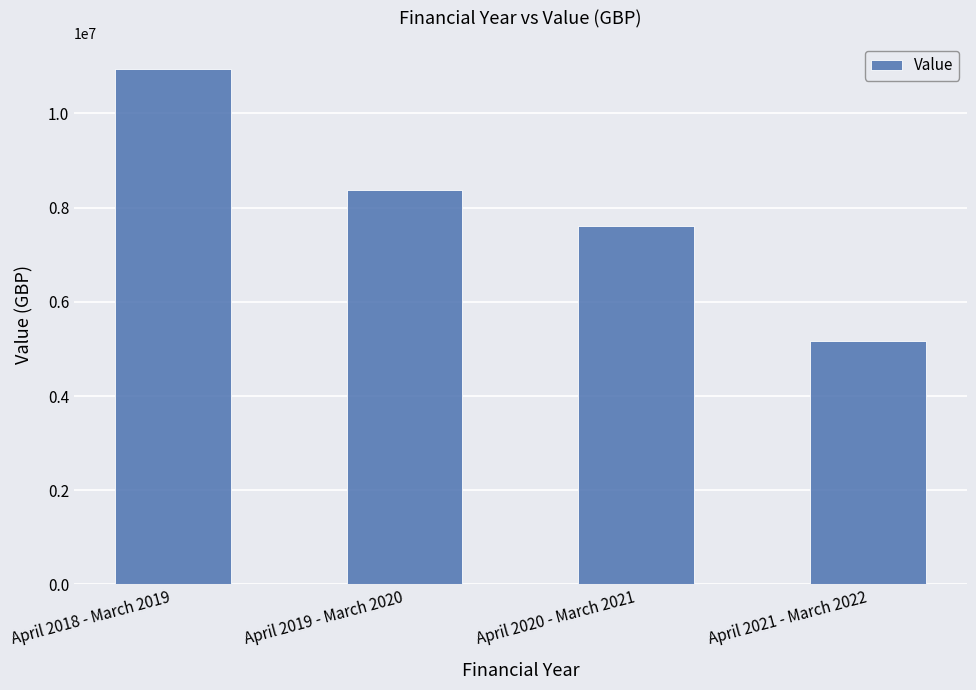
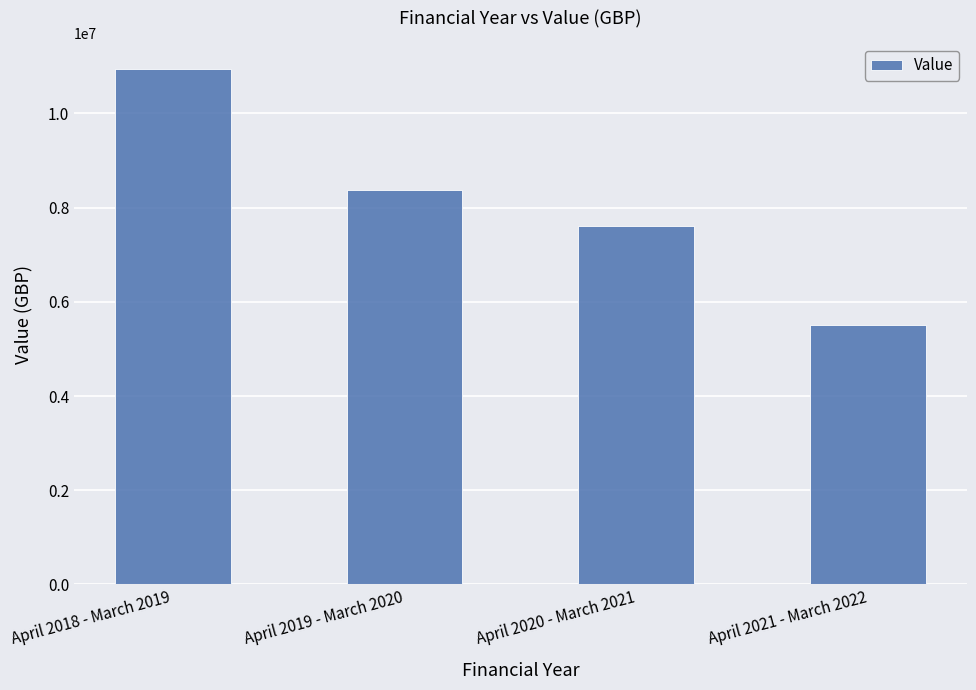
  {
    "April 2018 - March 2019": 10900000,
    "April 2019 - March 2020": 8400000,
    "April 2020 - March 2021": 7600000,
-   "April 2021 - March 2022": 5200000
+   "April 2021 - March 2022": 5500000
  }
